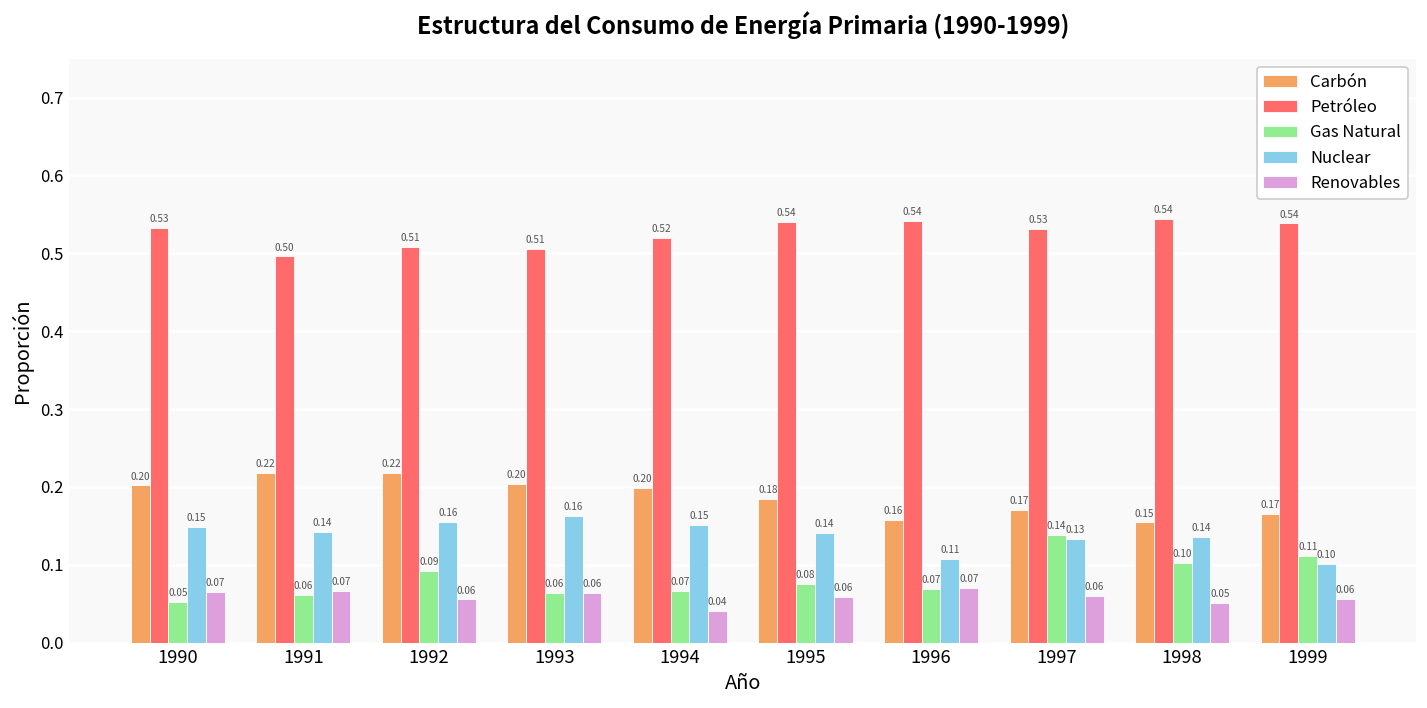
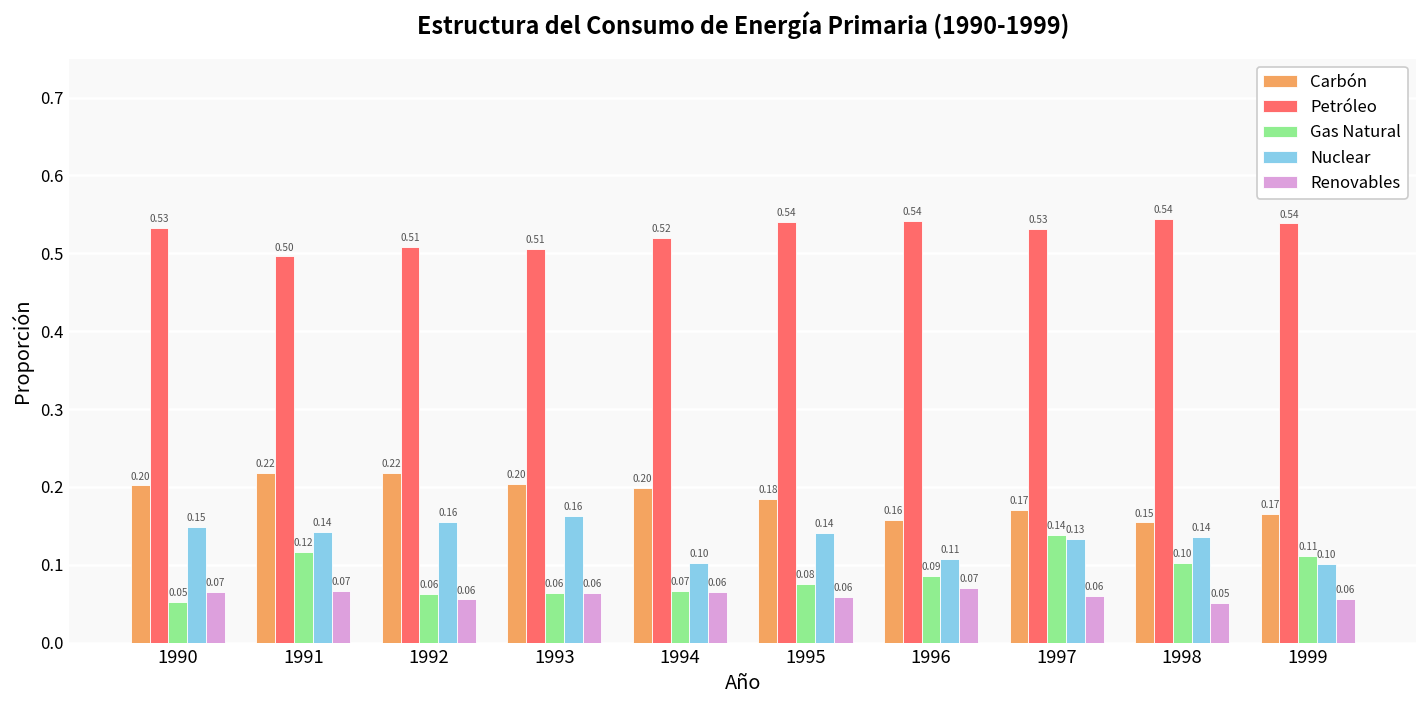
  {
    "Gas Natural": {
      "1990": 0.05,
-     "1991": 0.06,
-     "1992": 0.09,
+     "1991": 0.12,
+     "1992": 0.06,
      "1993": 0.06,
      "1994": 0.07,
      "1995": 0.08,
-     "1996": 0.07,
+     "1996": 0.09,
      "1997": 0.14,
      "1998": 0.10,
      "1999": 0.11
    },
    "Nuclear": {
      "1990": 0.15,
      "1991": 0.14,
      "1992": 0.16,
      "1993": 0.16,
-     "1994": 0.15,
+     "1994": 0.10,
      "1995": 0.14,
      "1996": 0.11,
      "1997": 0.13,
      "1998": 0.14,
      "1999": 0.10
    },
    "Renovables": {
      "1990": 0.07,
      "1991": 0.07,
      "1992": 0.06,
      "1993": 0.06,
-     "1994": 0.04,
+     "1994": 0.06,
      "1995": 0.06,
      "1996": 0.07,
      "1997": 0.06,
      "1998": 0.05,
      "1999": 0.06
    }
  }
